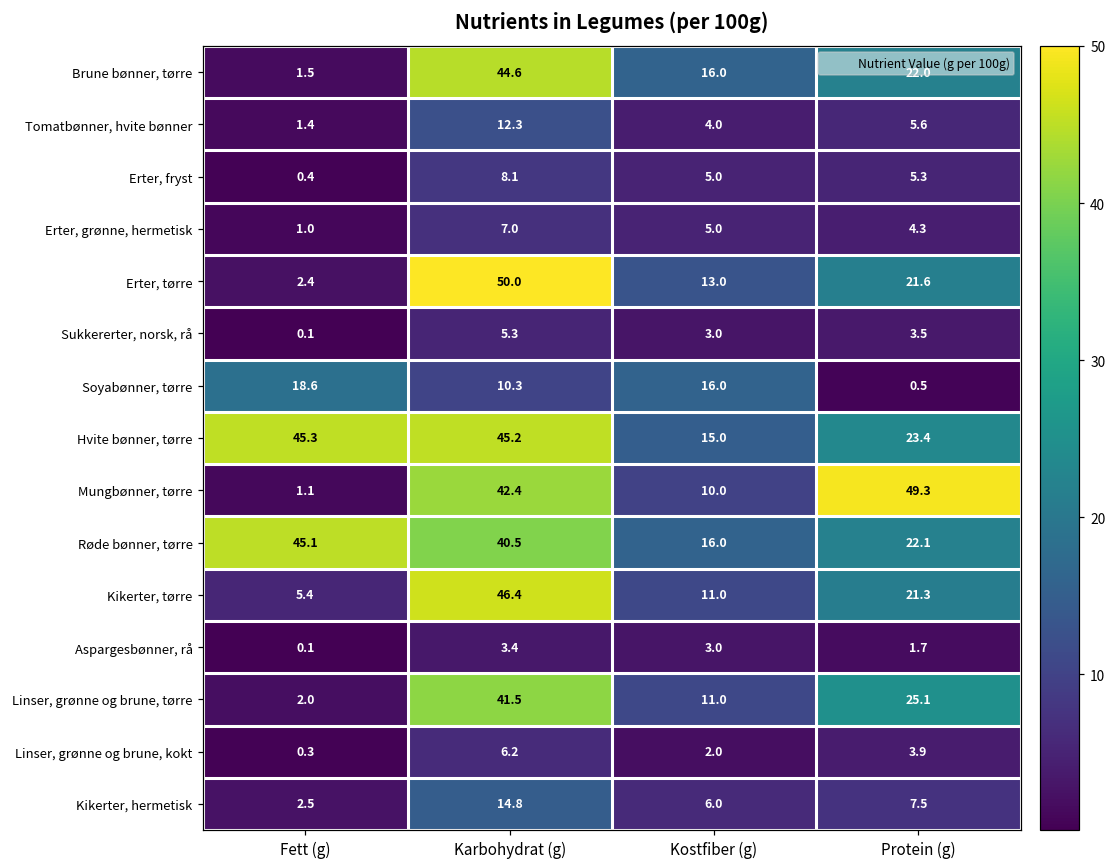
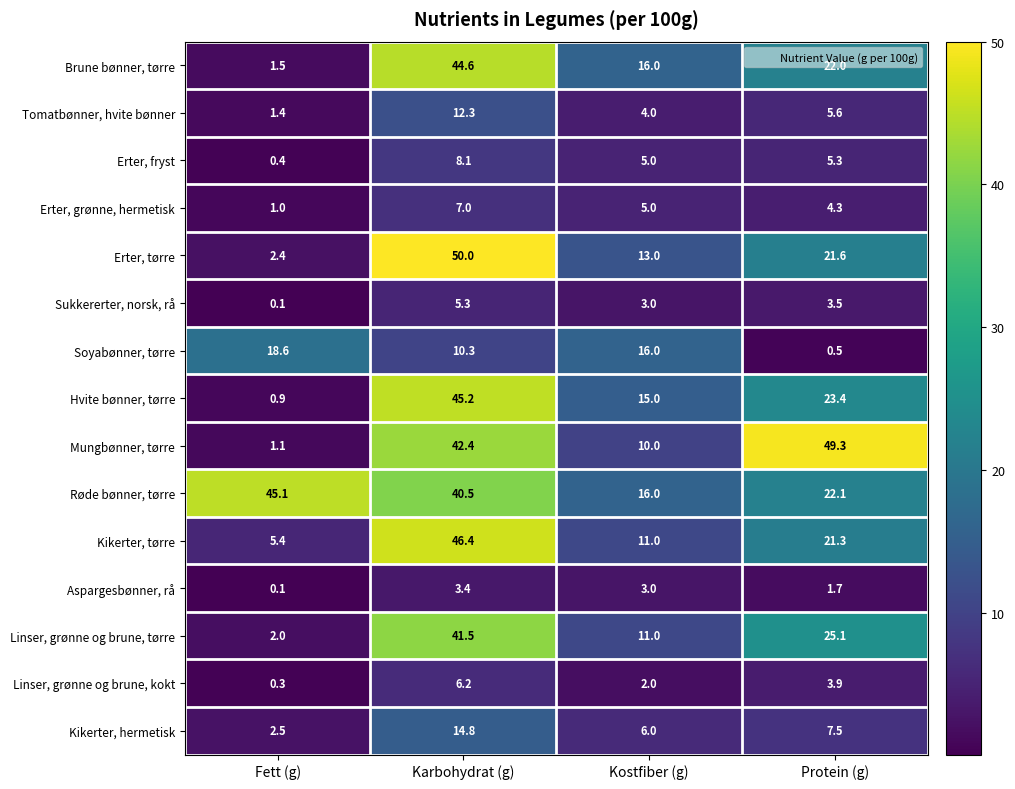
  {
    "Brune bønner, tørre": {
      "Fett (g)": 1.5,
      "Karbohydrat (g)": 44.6,
      "Kostfiber (g)": 16.0
    },
    "Tomatbønner, hvite bønner": {
      "Fett (g)": 1.4,
      "Karbohydrat (g)": 12.3,
      "Kostfiber (g)": 4.0,
      "Protein (g)": 5.6
    },
    "Erter, fryst": {
      "Fett (g)": 0.4,
      "Karbohydrat (g)": 8.1,
      "Kostfiber (g)": 5.0,
      "Protein (g)": 5.3
    },
    "Erter, grønne, hermetisk": {
      "Fett (g)": 1.0,
      "Karbohydrat (g)": 7.0,
      "Kostfiber (g)": 5.0,
      "Protein (g)": 4.3
    },
    "Erter, tørre": {
      "Fett (g)": 2.4,
      "Karbohydrat (g)": 50.0,
      "Kostfiber (g)": 13.0,
      "Protein (g)": 21.6
    },
    "Sukkererter, norsk, rå": {
      "Fett (g)": 0.1,
      "Karbohydrat (g)": 5.3,
      "Kostfiber (g)": 3.0,
      "Protein (g)": 3.5
    },
    "Soyabønner, tørre": {
      "Fett (g)": 18.6,
      "Karbohydrat (g)": 10.3,
      "Kostfiber (g)": 16.0,
      "Protein (g)": 0.5
    },
    "Hvite bønner, tørre": {
-     "Fett (g)": 45.3,
+     "Fett (g)": 0.9,
      "Karbohydrat (g)": 45.2,
      "Kostfiber (g)": 15.0,
      "Protein (g)": 23.4
    },
    "Mungbønner, tørre": {
      "Fett (g)": 1.1,
      "Karbohydrat (g)": 42.4,
      "Kostfiber (g)": 10.0,
      "Protein (g)": 49.3
    },
    "Røde bønner, tørre": {
      "Fett (g)": 45.1,
      "Karbohydrat (g)": 40.5,
      "Kostfiber (g)": 16.0,
      "Protein (g)": 22.1
    },
    "Kikerter, tørre": {
      "Fett (g)": 5.4,
      "Karbohydrat (g)": 46.4,
      "Kostfiber (g)": 11.0,
      "Protein (g)": 21.3
    },
    "Aspargesbønner, rå": {
      "Fett (g)": 0.1,
      "Karbohydrat (g)": 3.4,
      "Kostfiber (g)": 3.0,
      "Protein (g)": 1.7
    },
    "Linser, grønne og brune, tørre": {
      "Fett (g)": 2.0,
      "Karbohydrat (g)": 41.5,
      "Kostfiber (g)": 11.0,
      "Protein (g)": 25.1
    },
    "Linser, grønne og brune, kokt": {
      "Fett (g)": 0.3,
      "Karbohydrat (g)": 6.2,
      "Kostfiber (g)": 2.0,
      "Protein (g)": 3.9
    },
    "Kikerter, hermetisk": {
      "Fett (g)": 2.5,
      "Karbohydrat (g)": 14.8,
      "Kostfiber (g)": 6.0,
      "Protein (g)": 7.5
    }
  }
